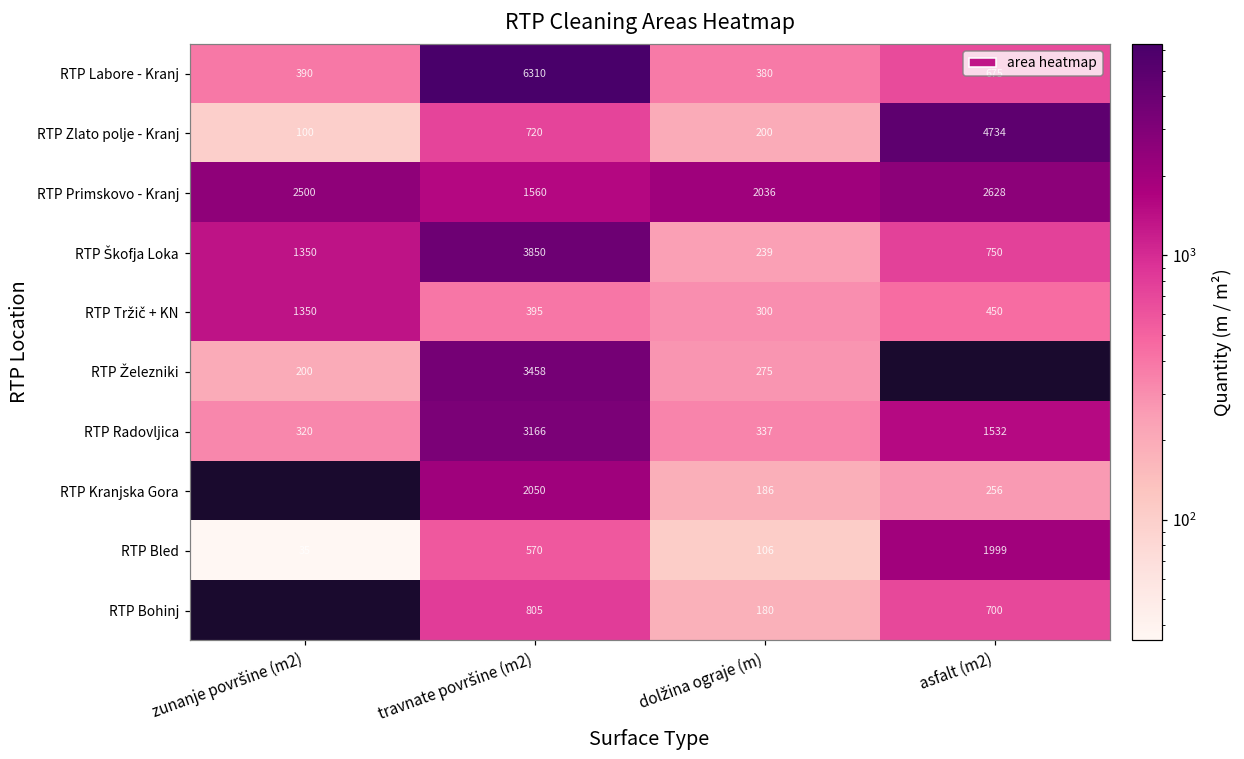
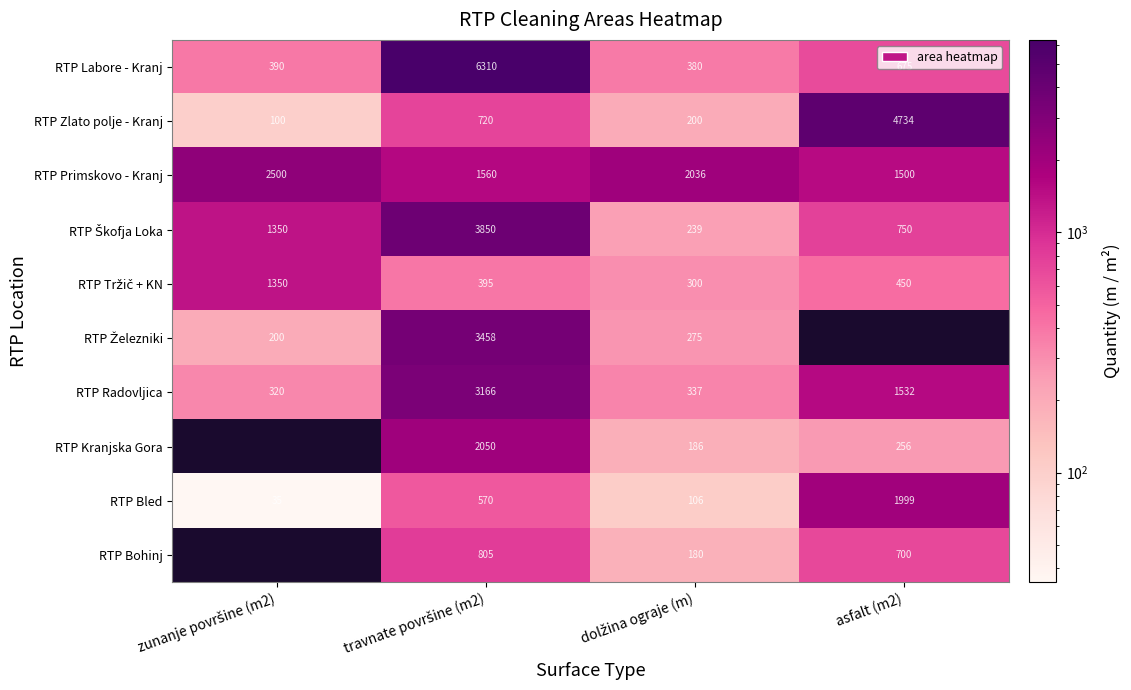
  {
    "RTP Labore - Kranj": {
      "zunanje površine (m2)": 390,
      "travnate površine (m2)": 6310,
      "dolžina ograje (m)": 380
    },
    "RTP Zlato polje - Kranj": {
      "zunanje površine (m2)": 100,
      "travnate površine (m2)": 720,
      "dolžina ograje (m)": 200,
      "asfalt (m2)": 4734
    },
    "RTP Primskovo - Kranj": {
      "zunanje površine (m2)": 2500,
      "travnate površine (m2)": 1560,
      "dolžina ograje (m)": 2036,
-     "asfalt (m2)": 2628
+     "asfalt (m2)": 1500
    },
    "RTP Škofja Loka": {
      "zunanje površine (m2)": 1350,
      "travnate površine (m2)": 3850,
      "dolžina ograje (m)": 239,
      "asfalt (m2)": 750
    },
    "RTP Tržič + KN": {
      "zunanje površine (m2)": 1350,
      "travnate površine (m2)": 395,
      "dolžina ograje (m)": 300,
      "asfalt (m2)": 450
    },
    "RTP Železniki": {
      "zunanje površine (m2)": 200,
      "travnate površine (m2)": 3458,
      "dolžina ograje (m)": 275
    },
    "RTP Radovljica": {
      "zunanje površine (m2)": 320,
      "travnate površine (m2)": 3166,
      "dolžina ograje (m)": 337,
      "asfalt (m2)": 1532
    },
    "RTP Kranjska Gora": {
      "travnate površine (m2)": 2050,
      "dolžina ograje (m)": 186,
      "asfalt (m2)": 256
    },
    "RTP Bled": {
      "travnate površine (m2)": 570,
      "dolžina ograje (m)": 106,
      "asfalt (m2)": 1999
    },
    "RTP Bohinj": {
      "travnate površine (m2)": 805,
      "dolžina ograje (m)": 180,
      "asfalt (m2)": 700
    }
  }
